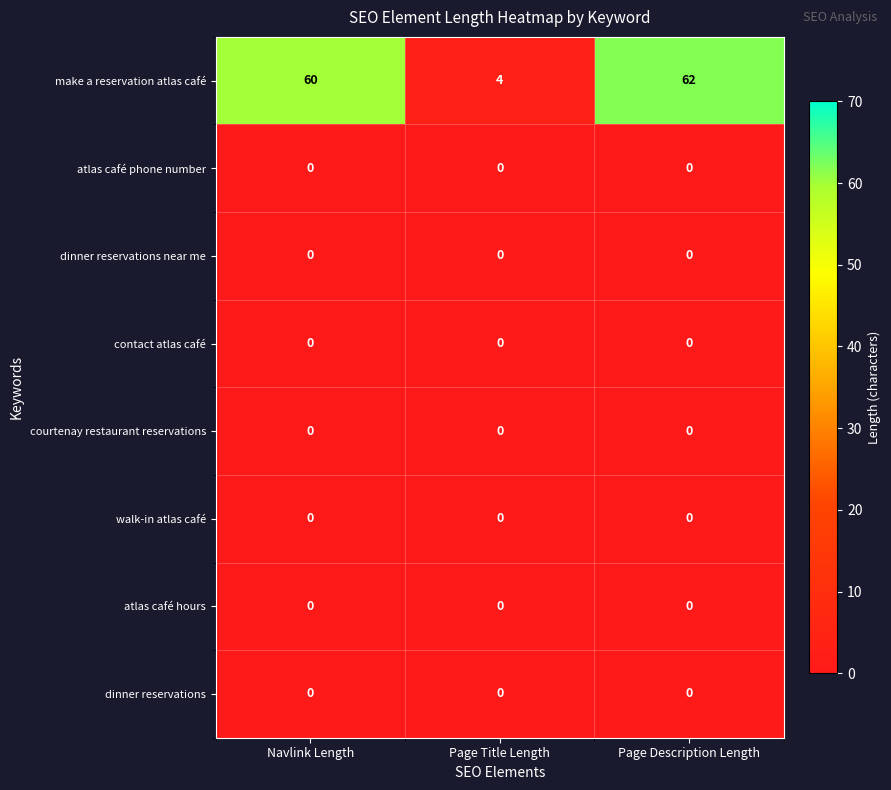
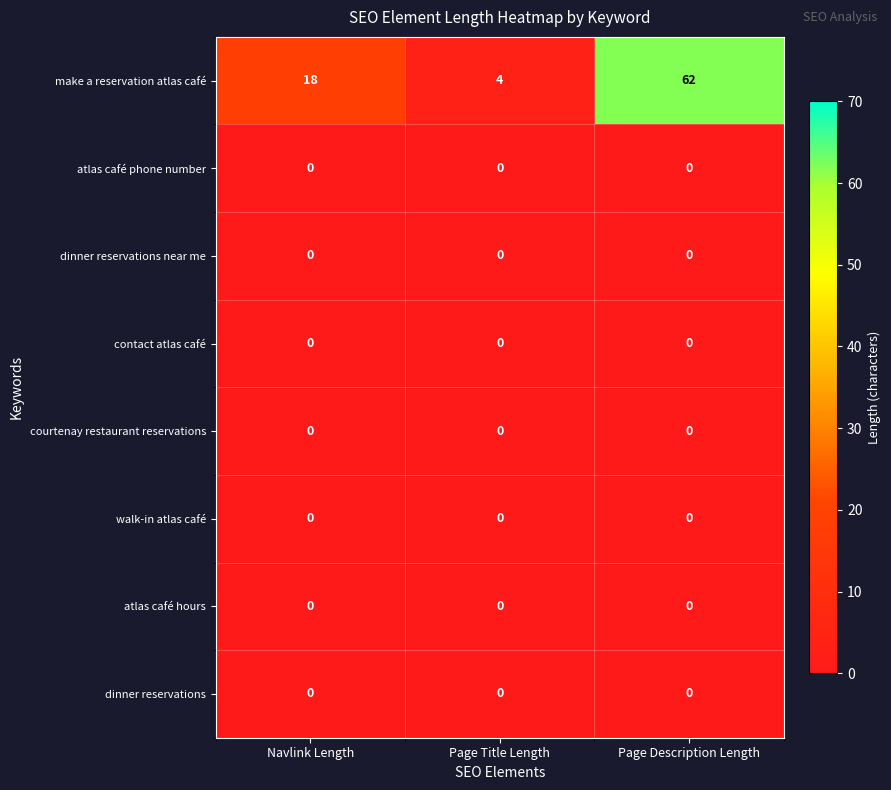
  {
    "make a reservation atlas café": {
-     "Navlink Length": 60,
+     "Navlink Length": 18,
      "Page Title Length": 4,
      "Page Description Length": 62
    },
    "atlas café phone number": {
      "Navlink Length": 0,
      "Page Title Length": 0,
      "Page Description Length": 0
    },
    "dinner reservations near me": {
      "Navlink Length": 0,
      "Page Title Length": 0,
      "Page Description Length": 0
    },
    "contact atlas café": {
      "Navlink Length": 0,
      "Page Title Length": 0,
      "Page Description Length": 0
    },
    "courtenay restaurant reservations": {
      "Navlink Length": 0,
      "Page Title Length": 0,
      "Page Description Length": 0
    },
    "walk-in atlas café": {
      "Navlink Length": 0,
      "Page Title Length": 0,
      "Page Description Length": 0
    },
    "atlas café hours": {
      "Navlink Length": 0,
      "Page Title Length": 0,
      "Page Description Length": 0
    },
    "dinner reservations": {
      "Navlink Length": 0,
      "Page Title Length": 0,
      "Page Description Length": 0
    }
  }
